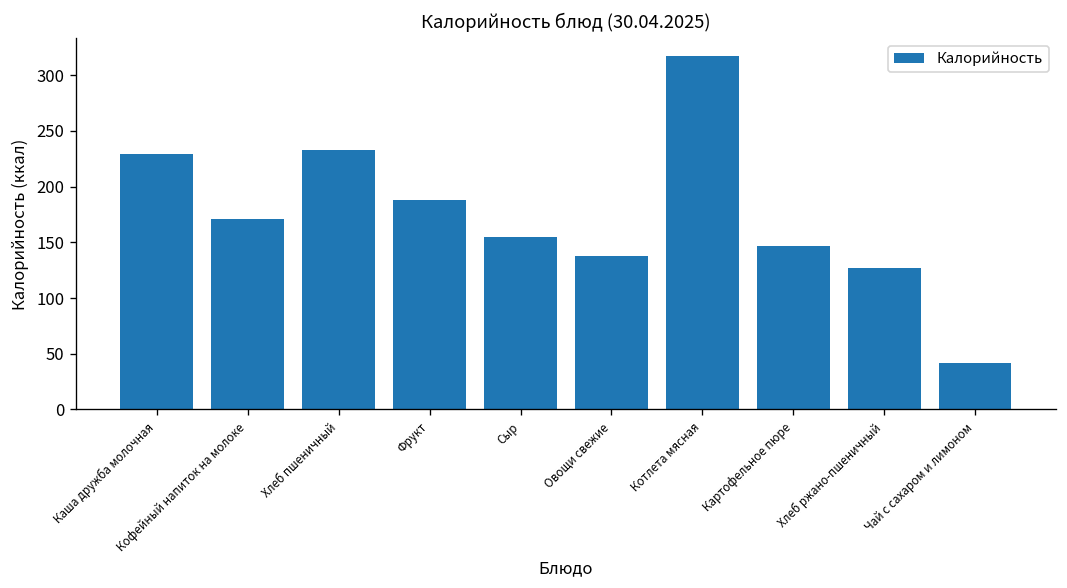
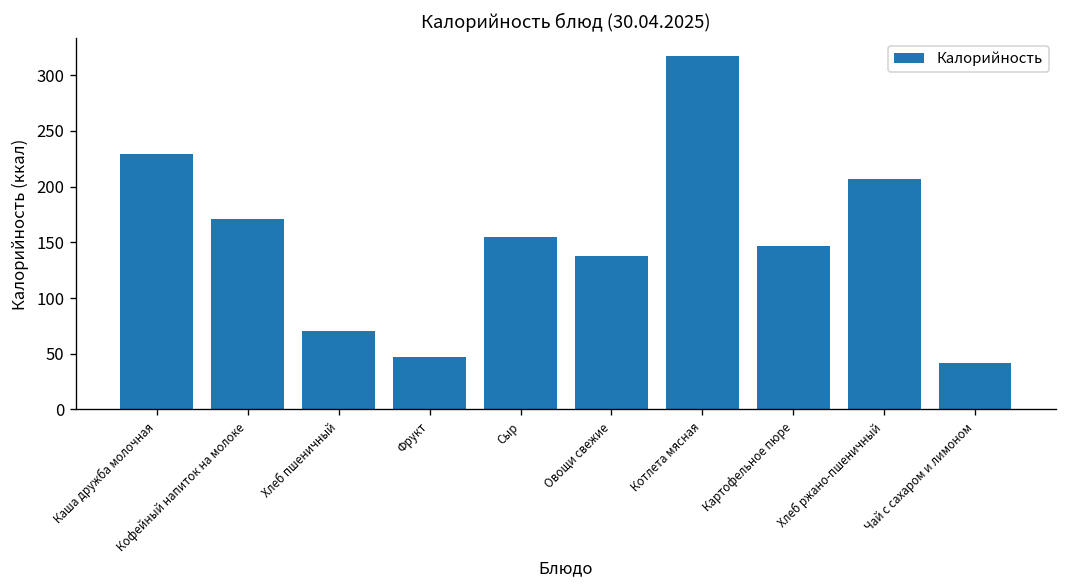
  {
    "Каша дружба молочная": 230,
    "Кофейный напиток на молоке": 170,
-   "Хлеб пшеничный": 230,
-   "Фрукт": 190,
+   "Хлеб пшеничный": 70,
+   "Фрукт": 50,
    "Сыр": 150,
    "Овощи свежие": 140,
    "Котлета мясная": 320,
    "Картофельное пюре": 150,
-   "Хлеб ржано-пшеничный": 130,
+   "Хлеб ржано-пшеничный": 210,
    "Чай с сахаром и лимоном": 40
  }
